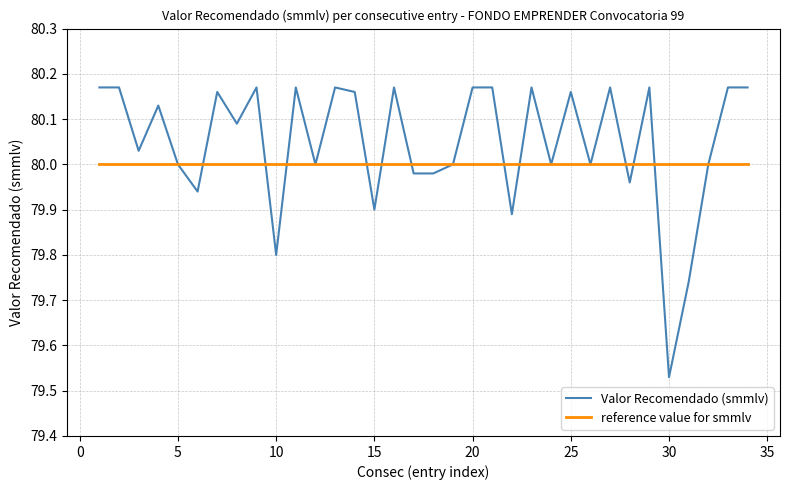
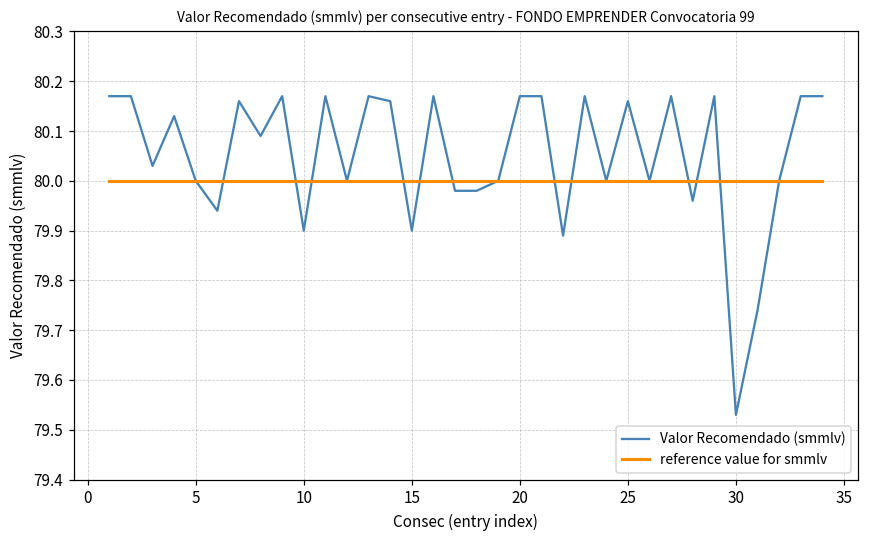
  {
    "Valor Recomendado (smmlv)": {
-     "10": 79.8,
+     "10": 79.9,
      "15": 79.9,
      "20": 80.17,
      "25": 80.16,
      "30": 79.53
    },
    "reference value for smmlv": {
      "10": 80.0,
      "15": 80.0,
      "20": 80.0,
      "25": 80.0,
      "30": 80.0
    }
  }
